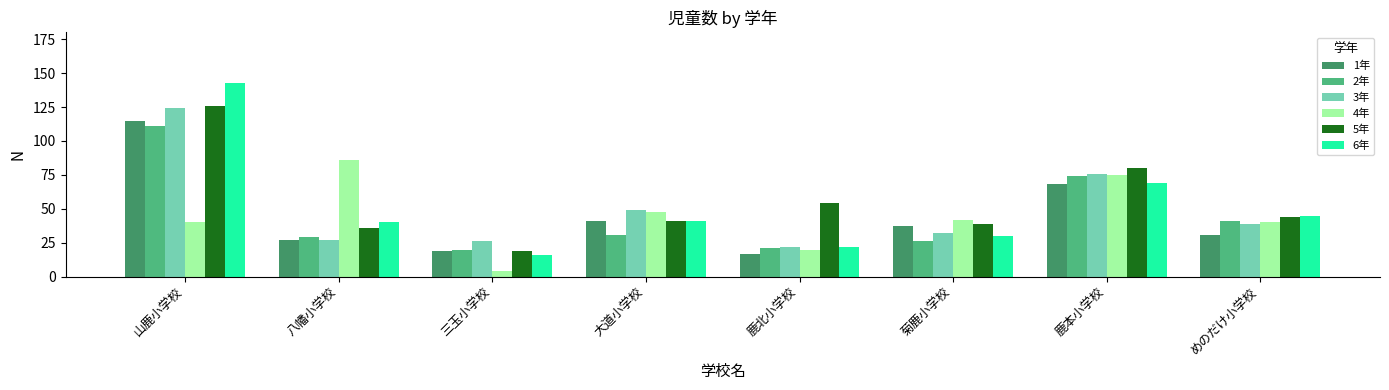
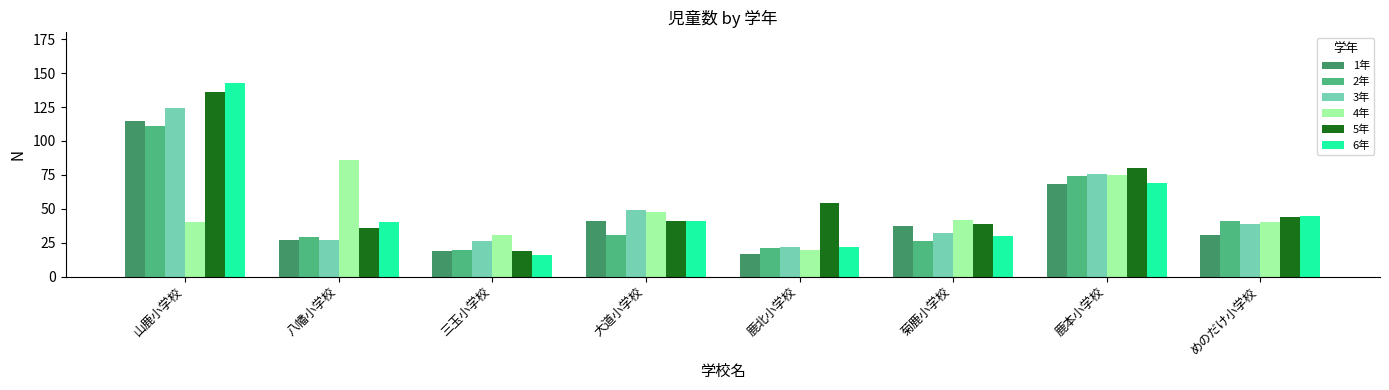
  {
    "3年": {
      "山鹿小学校": 124,
      "八幡小学校": 27,
      "三玉小学校": 26,
      "大道小学校": 49,
      "鹿北小学校": 22,
      "菊鹿小学校": 32,
      "鹿本小学校": 76,
      "めのだけ小学校": 39
    },
    "4年": {
      "山鹿小学校": 40,
      "八幡小学校": 86,
-     "三玉小学校": 4,
+     "三玉小学校": 31,
      "大道小学校": 48,
      "鹿北小学校": 20,
      "菊鹿小学校": 42,
      "鹿本小学校": 75,
      "めのだけ小学校": 40
    },
    "5年": {
-     "山鹿小学校": 126,
+     "山鹿小学校": 136,
      "八幡小学校": 36,
      "三玉小学校": 19,
      "大道小学校": 41,
      "鹿北小学校": 54,
      "菊鹿小学校": 39,
      "鹿本小学校": 80,
      "めのだけ小学校": 44
    },
    "6年": {
      "山鹿小学校": 143,
      "八幡小学校": 40,
      "三玉小学校": 16,
      "大道小学校": 41,
      "鹿北小学校": 22,
      "菊鹿小学校": 30,
      "鹿本小学校": 69,
      "めのだけ小学校": 45
    }
  }
